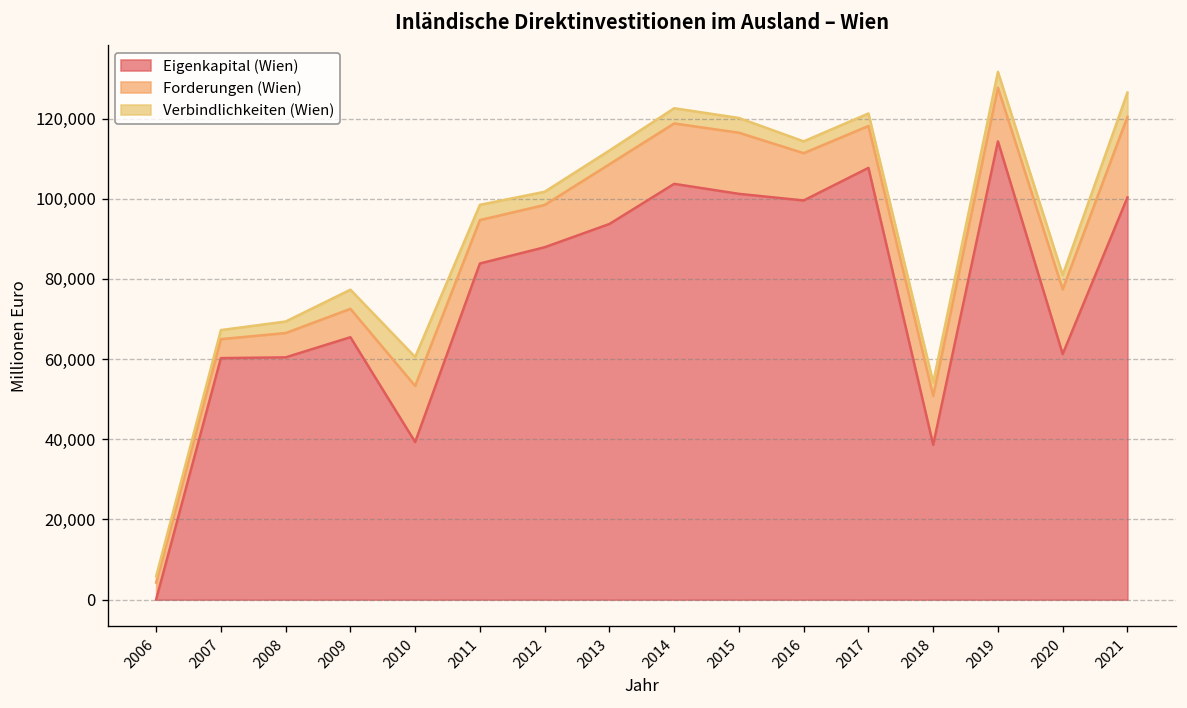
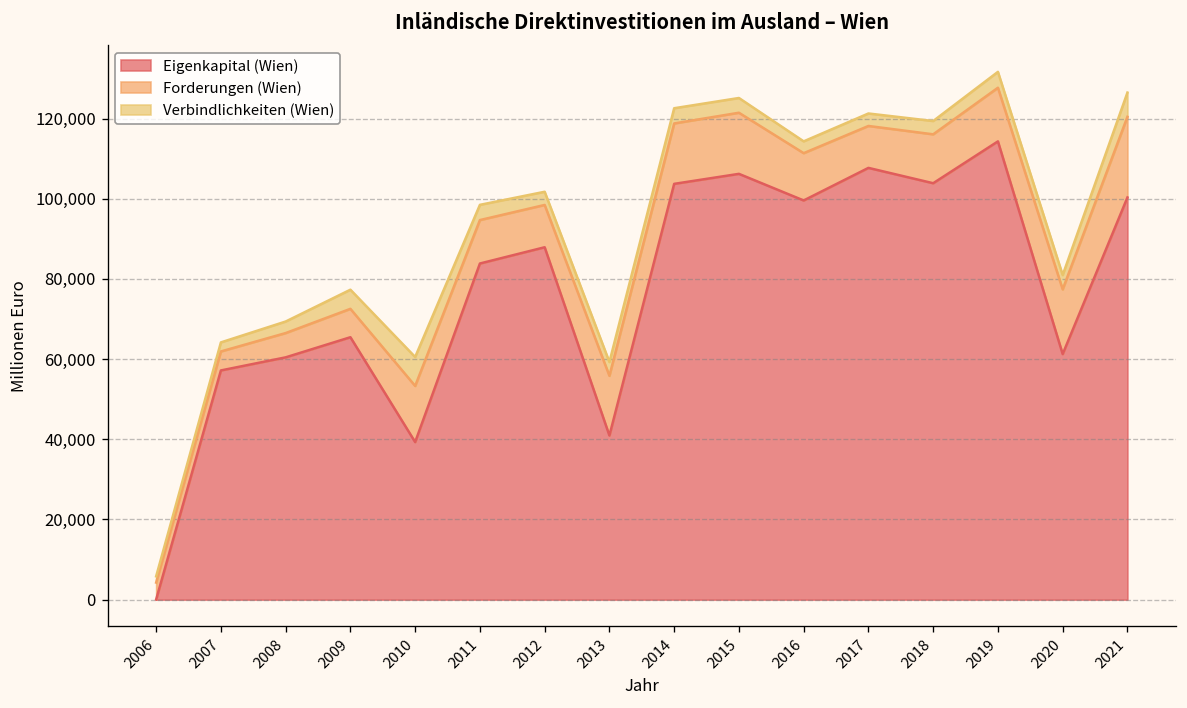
  {
    "Eigenkapital (Wien)": {
      "2006": "0",
-     "2007": "60,000",
+     "2007": "57,000",
      "2008": "60,000",
      "2009": "65,000",
      "2010": "39,000",
      "2011": "84,000",
      "2012": "88,000",
-     "2013": "94,000",
+     "2013": "41,000",
      "2014": "104,000",
-     "2015": "101,000",
+     "2015": "106,000",
      "2016": "100,000",
      "2017": "108,000",
-     "2018": "39,000",
+     "2018": "104,000",
      "2019": "114,000",
      "2020": "61,000",
      "2021": "100,000"
    }
  }
